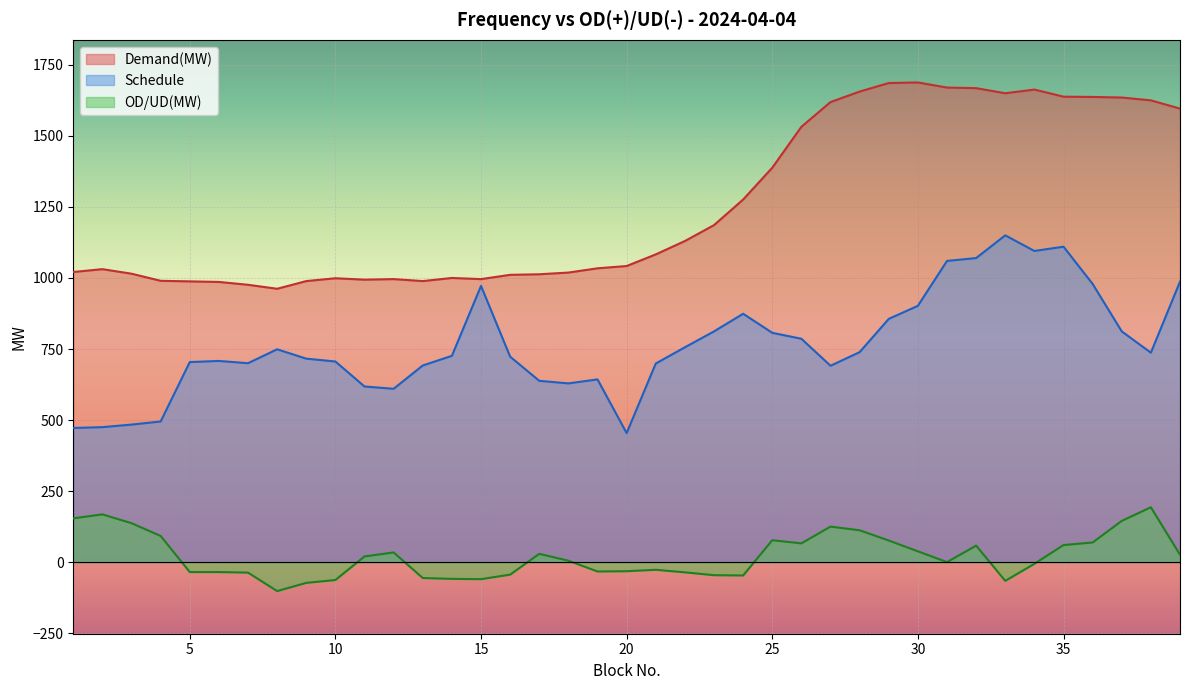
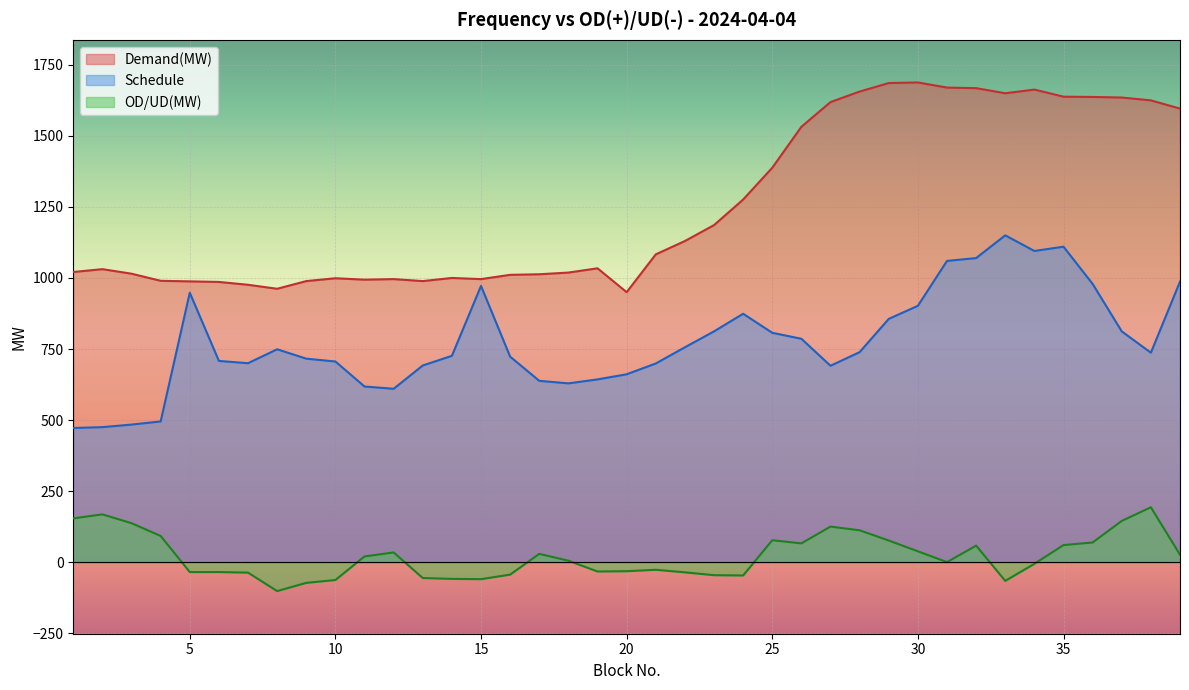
  {
    "Demand(MW)": {
      "5": 990,
      "10": 1000,
      "15": 1000,
-     "20": 1040,
+     "20": 950,
      "25": 1390,
      "30": 1690,
      "35": 1640
    },
    "Schedule": {
-     "5": 700,
+     "5": 950,
      "10": 710,
      "15": 970,
-     "20": 450,
+     "20": 660,
      "25": 810,
      "30": 900,
      "35": 1110
    }
  }
